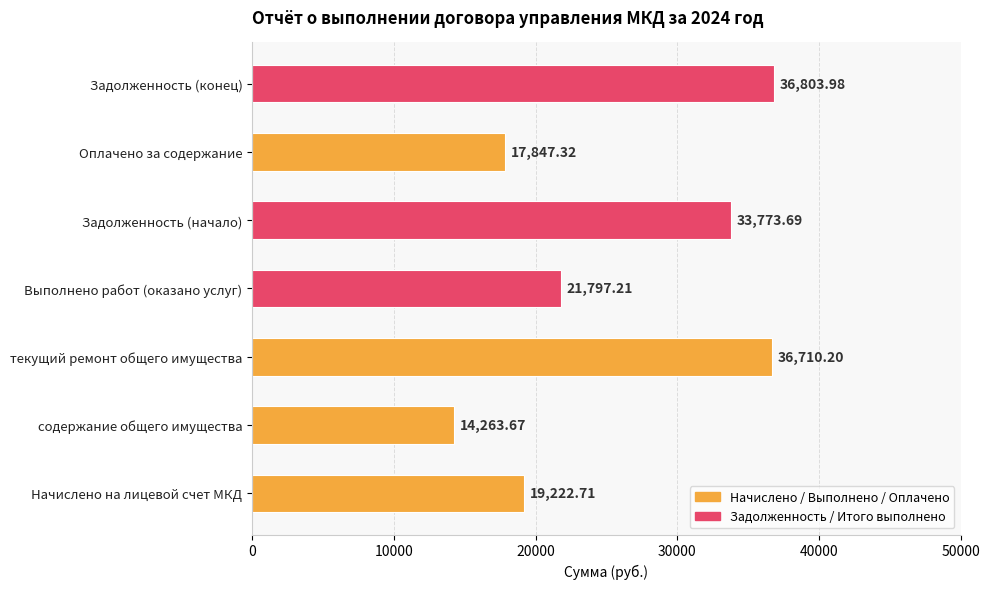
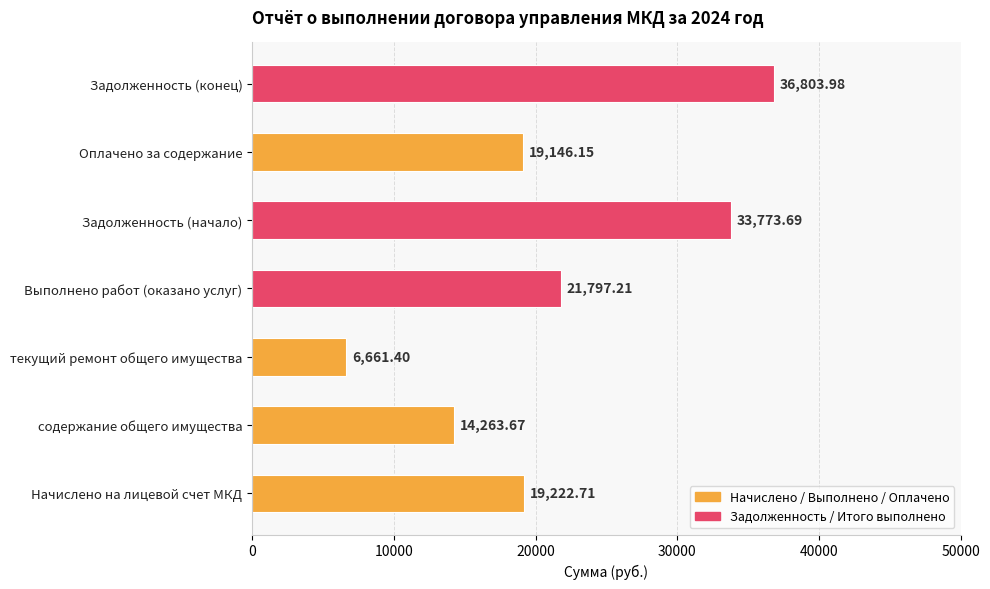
  {
    "Задолженность (конец)": "36,803.98",
-   "Оплачено за содержание": "17,847.32",
+   "Оплачено за содержание": "19,146.15",
    "Задолженность (начало)": "33,773.69",
    "Выполнено работ (оказано услуг)": "21,797.21",
-   "текущий ремонт общего имущества": "36,710.20",
+   "текущий ремонт общего имущества": "6,661.40",
    "содержание общего имущества": "14,263.67",
    "Начислено на лицевой счет МКД": "19,222.71"
  }
